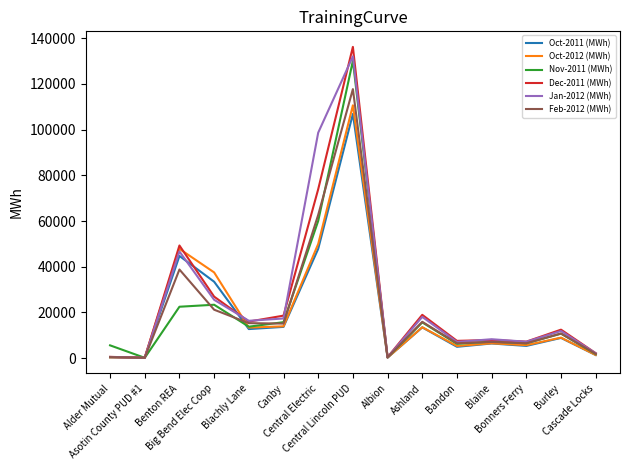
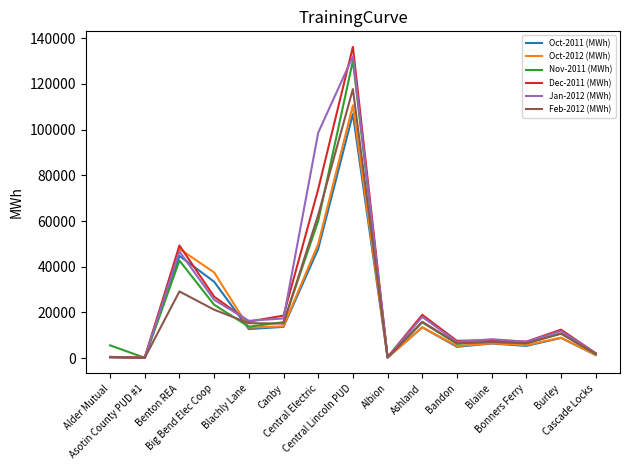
  {
    "Oct-2011 (MWh)": {
      "Benton REA": 45000,
      "Big Bend Elec Coop": 33000,
      "Central Electric": 48000,
      "Central Lincoln PUD": 107000
    },
    "Oct-2012 (MWh)": {
      "Benton REA": 48000,
      "Big Bend Elec Coop": 38000,
      "Central Electric": 50000,
      "Central Lincoln PUD": 111000
    },
    "Nov-2011 (MWh)": {
      "Alder Mutual": 6000,
-     "Benton REA": 23000,
+     "Benton REA": 43000,
      "Big Bend Elec Coop": 23000,
      "Central Electric": 60000,
      "Central Lincoln PUD": 130000
    },
    "Dec-2011 (MWh)": {
      "Benton REA": 49000,
      "Big Bend Elec Coop": 27000,
      "Canby": 19000,
      "Central Electric": 74000,
      "Central Lincoln PUD": 136000
    },
    "Jan-2012 (MWh)": {
      "Benton REA": 47000,
      "Big Bend Elec Coop": 26000,
      "Canby": 17000,
      "Central Electric": 99000,
      "Central Lincoln PUD": 132000
    },
    "Feb-2012 (MWh)": {
-     "Benton REA": 39000,
+     "Benton REA": 29000,
      "Big Bend Elec Coop": 21000,
      "Central Electric": 63000,
      "Central Lincoln PUD": 118000
    }
  }
